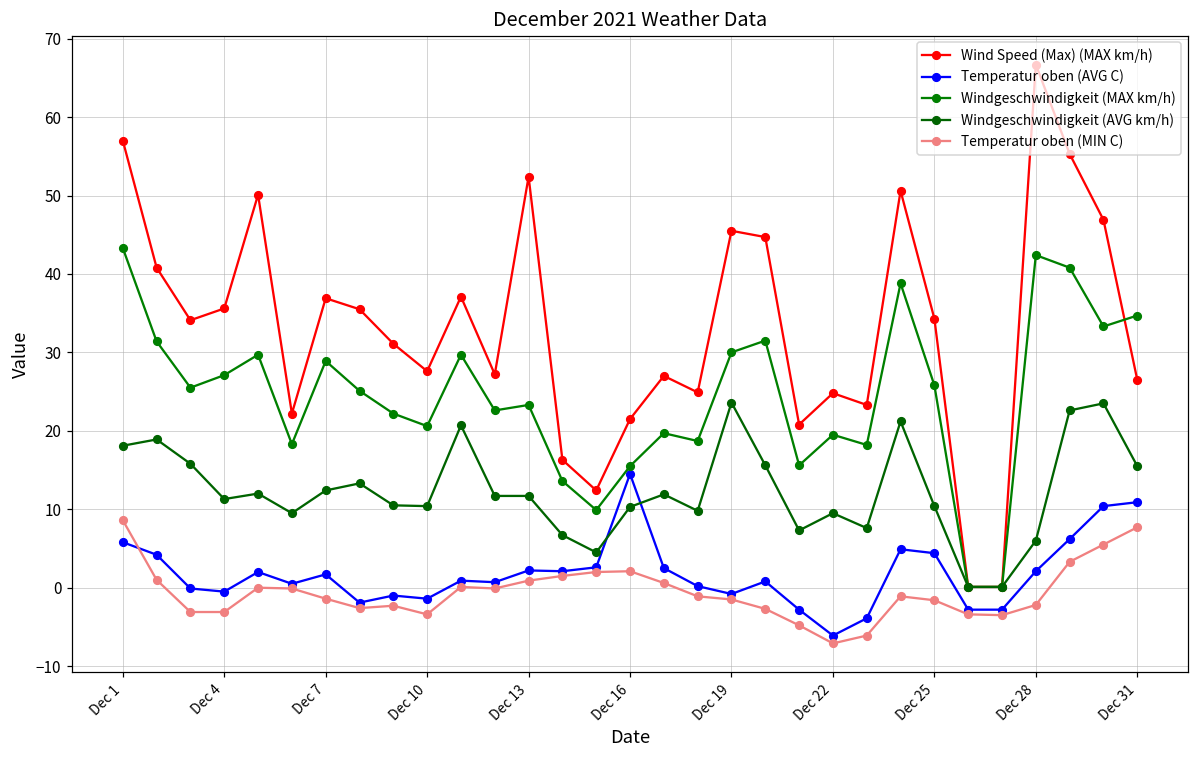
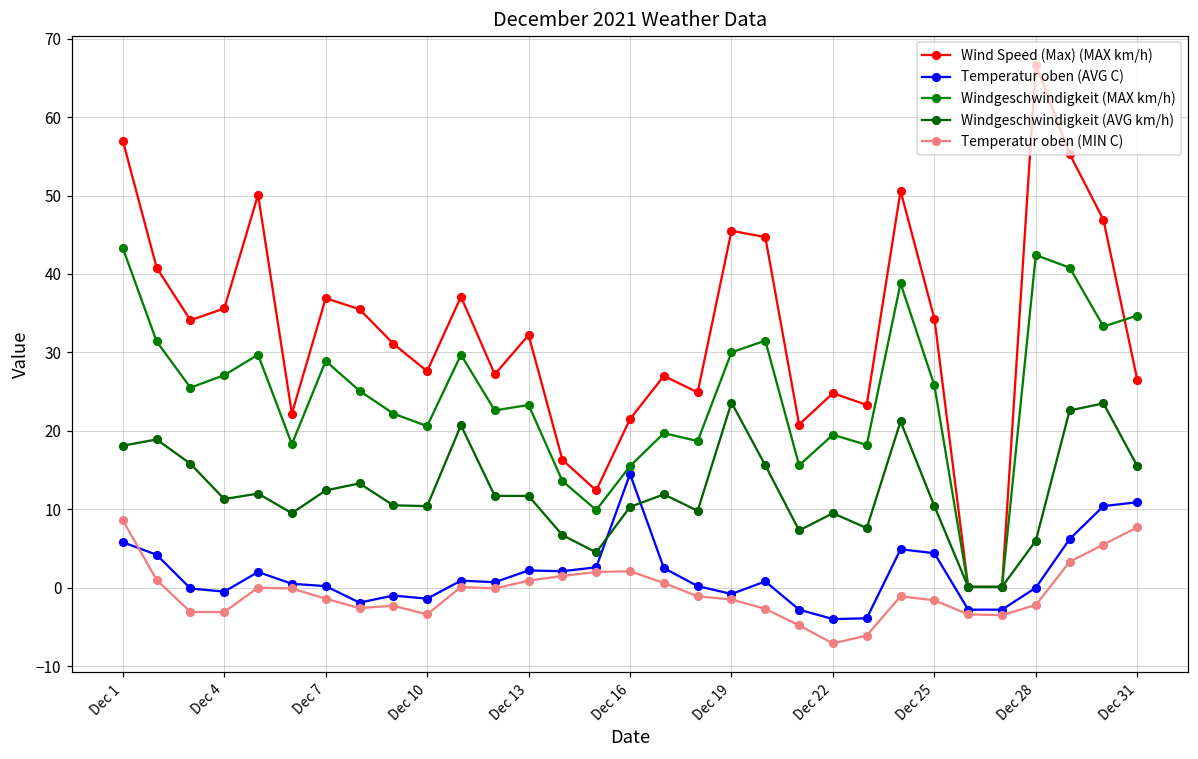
  {
    "Wind Speed (Max) (MAX km/h)": {
      "Dec 1": 57,
      "Dec 4": 36,
      "Dec 7": 37,
      "Dec 10": 28,
-     "Dec 13": 52,
+     "Dec 13": 32,
      "Dec 16": 22,
      "Dec 19": 46,
      "Dec 22": 25,
      "Dec 25": 34,
      "Dec 31": 27
    },
    "Temperatur oben (AVG C)": {
      "Dec 1": 6,
      "Dec 4": -1,
-     "Dec 7": 2,
+     "Dec 7": 0,
      "Dec 10": -1,
      "Dec 13": 2,
      "Dec 16": 15,
      "Dec 19": -1,
-     "Dec 22": -6,
+     "Dec 22": -4,
      "Dec 25": 4,
-     "Dec 28": 2,
+     "Dec 28": 0,
      "Dec 31": 11
    },
    "Temperatur oben (MIN C)": {
      "Dec 1": 9,
      "Dec 4": -3,
      "Dec 7": -1,
      "Dec 10": -3,
      "Dec 13": 1,
      "Dec 16": 2,
      "Dec 19": -2,
      "Dec 22": -7,
      "Dec 25": -2,
      "Dec 28": -2,
      "Dec 31": 8
    }
  }
